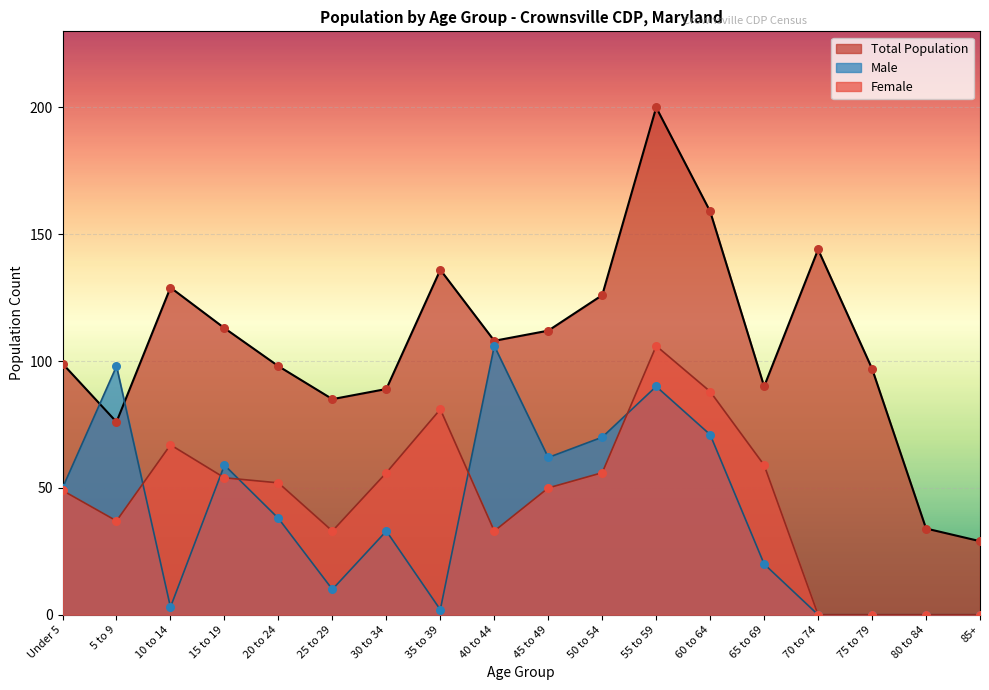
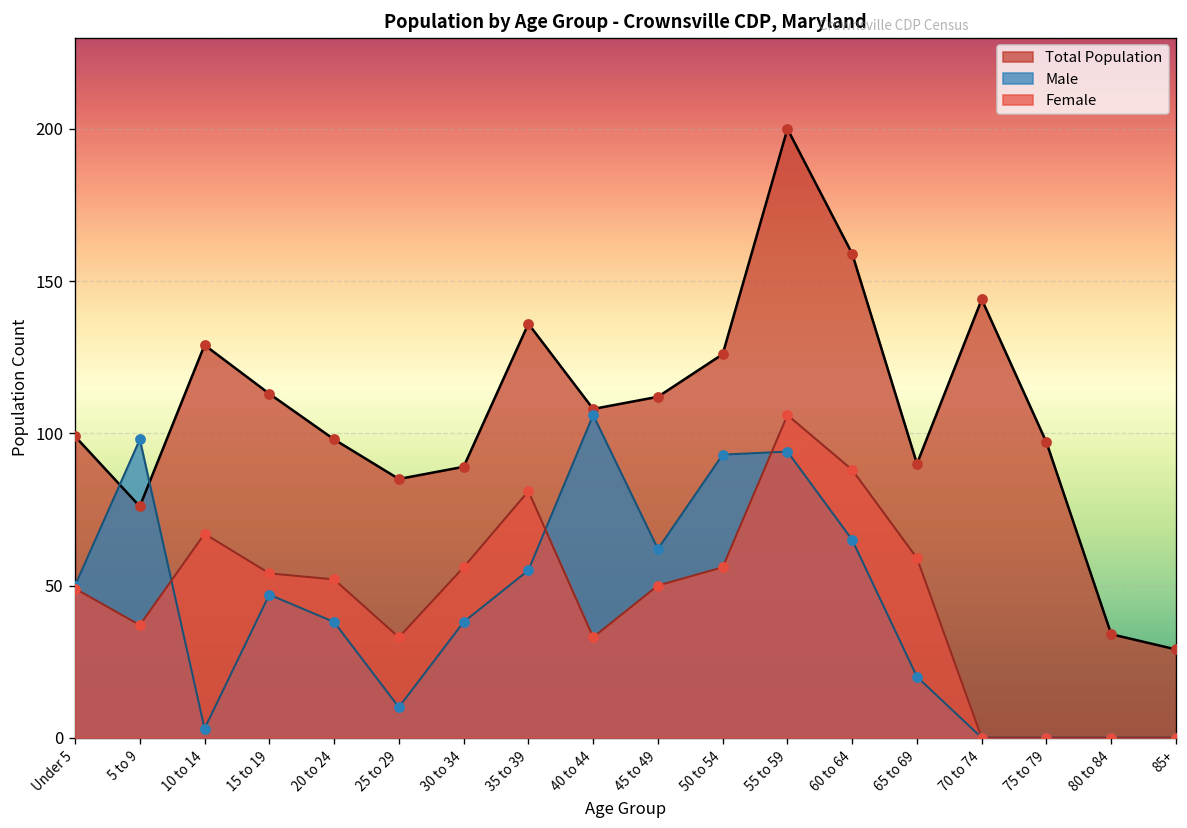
  {
    "Male": {
      "Under 5": 50,
      "5 to 9": 98,
      "10 to 14": 3,
-     "15 to 19": 59,
+     "15 to 19": 47,
      "20 to 24": 38,
      "25 to 29": 10,
-     "30 to 34": 33,
-     "35 to 39": 2,
+     "30 to 34": 38,
+     "35 to 39": 55,
      "40 to 44": 106,
      "45 to 49": 62,
-     "50 to 54": 70,
-     "55 to 59": 90,
-     "60 to 64": 71,
+     "50 to 54": 93,
+     "55 to 59": 94,
+     "60 to 64": 65,
      "65 to 69": 20
    }
  }
